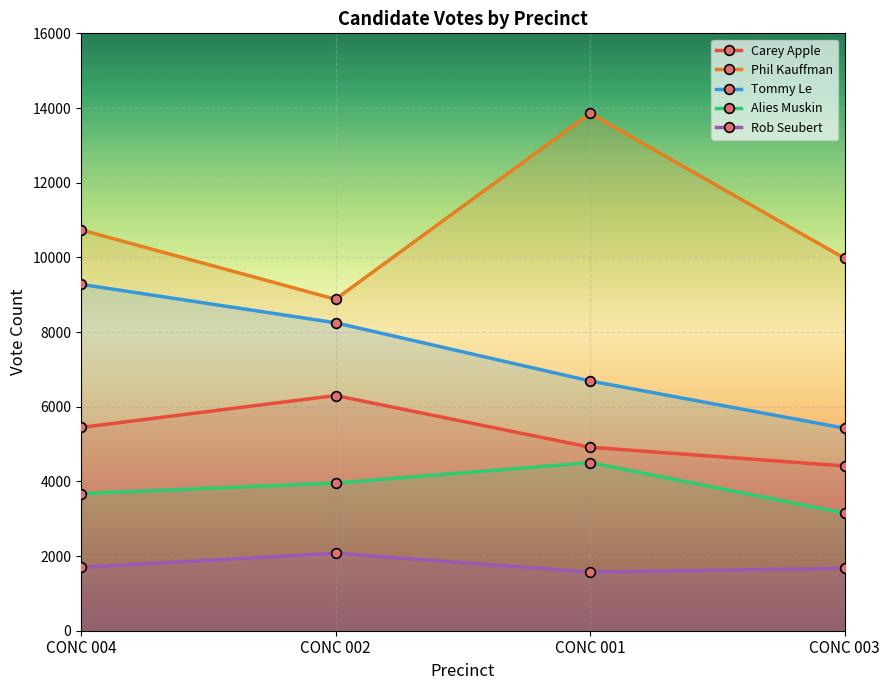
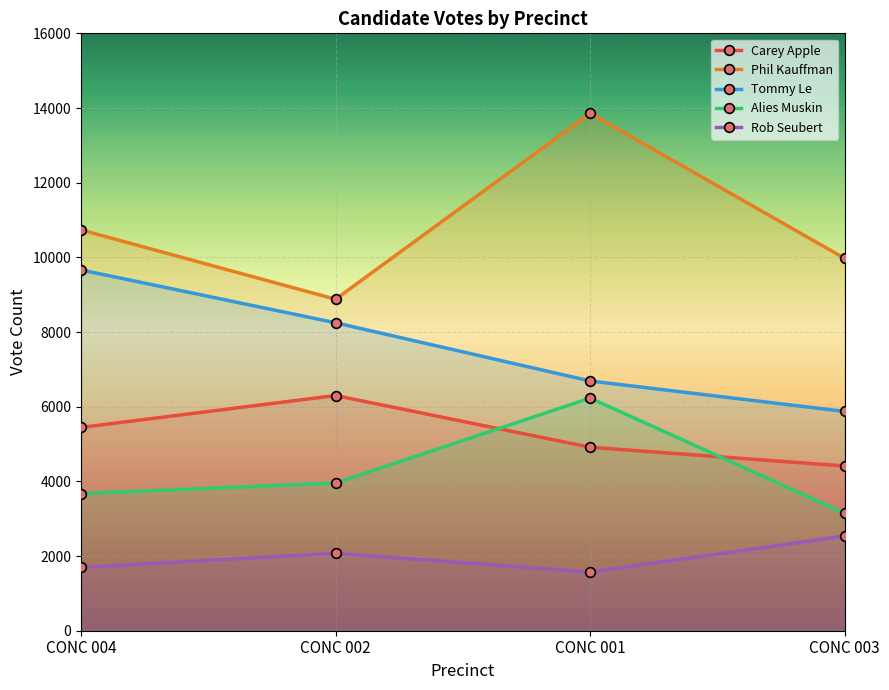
  {
    "Tommy Le": {
-     "CONC 004": 9300,
+     "CONC 004": 9700,
      "CONC 002": 8200,
      "CONC 001": 6700,
-     "CONC 003": 5400
+     "CONC 003": 5900
    },
    "Alies Muskin": {
      "CONC 004": 3700,
      "CONC 002": 4000,
-     "CONC 001": 4500,
+     "CONC 001": 6200,
      "CONC 003": 3100
    },
    "Rob Seubert": {
      "CONC 004": 1700,
      "CONC 002": 2100,
      "CONC 001": 1600,
-     "CONC 003": 1700
+     "CONC 003": 2500
    }
  }
